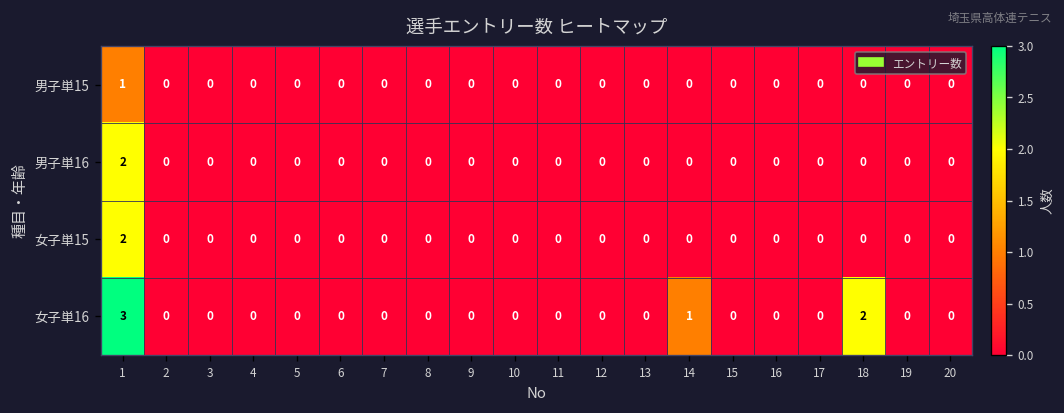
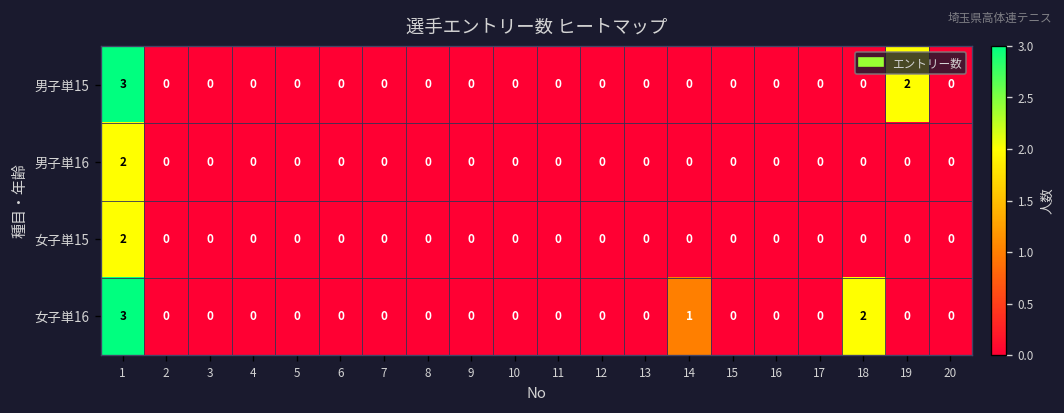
  {
    "男子単15": {
-     "1": 1,
+     "1": 3,
      "2": 0,
      "3": 0,
      "4": 0,
      "5": 0,
      "6": 0,
      "7": 0,
      "8": 0,
      "9": 0,
      "10": 0,
      "11": 0,
      "12": 0,
      "13": 0,
      "14": 0,
      "15": 0,
      "16": 0,
      "17": 0,
      "18": 0,
-     "19": 0,
+     "19": 2,
      "20": 0
    },
    "男子単16": {
      "1": 2,
      "2": 0,
      "3": 0,
      "4": 0,
      "5": 0,
      "6": 0,
      "7": 0,
      "8": 0,
      "9": 0,
      "10": 0,
      "11": 0,
      "12": 0,
      "13": 0,
      "14": 0,
      "15": 0,
      "16": 0,
      "17": 0,
      "18": 0,
      "19": 0,
      "20": 0
    },
    "女子単15": {
      "1": 2,
      "2": 0,
      "3": 0,
      "4": 0,
      "5": 0,
      "6": 0,
      "7": 0,
      "8": 0,
      "9": 0,
      "10": 0,
      "11": 0,
      "12": 0,
      "13": 0,
      "14": 0,
      "15": 0,
      "16": 0,
      "17": 0,
      "18": 0,
      "19": 0,
      "20": 0
    },
    "女子単16": {
      "1": 3,
      "2": 0,
      "3": 0,
      "4": 0,
      "5": 0,
      "6": 0,
      "7": 0,
      "8": 0,
      "9": 0,
      "10": 0,
      "11": 0,
      "12": 0,
      "13": 0,
      "14": 1,
      "15": 0,
      "16": 0,
      "17": 0,
      "18": 2,
      "19": 0,
      "20": 0
    }
  }
